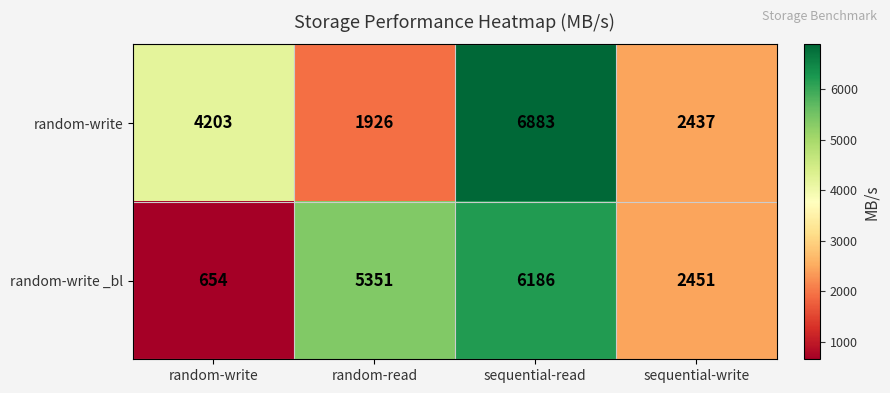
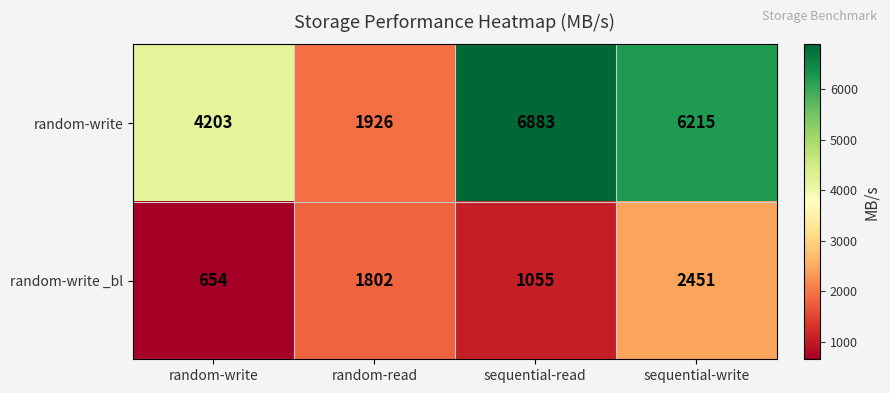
  {
    "random-write": {
      "random-write": 4203,
      "random-read": 1926,
      "sequential-read": 6883,
-     "sequential-write": 2437
+     "sequential-write": 6215
    },
    "random-write _bl": {
      "random-write": 654,
-     "random-read": 5351,
-     "sequential-read": 6186,
+     "random-read": 1802,
+     "sequential-read": 1055,
      "sequential-write": 2451
    }
  }
